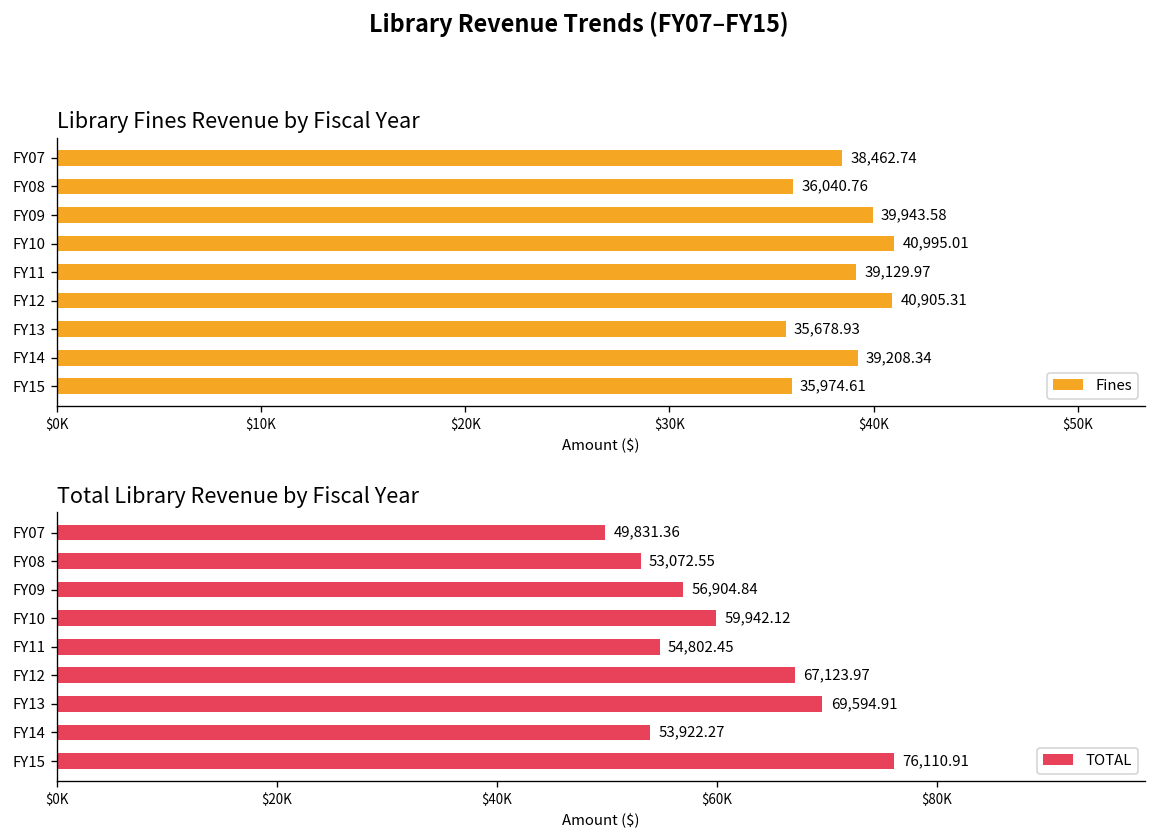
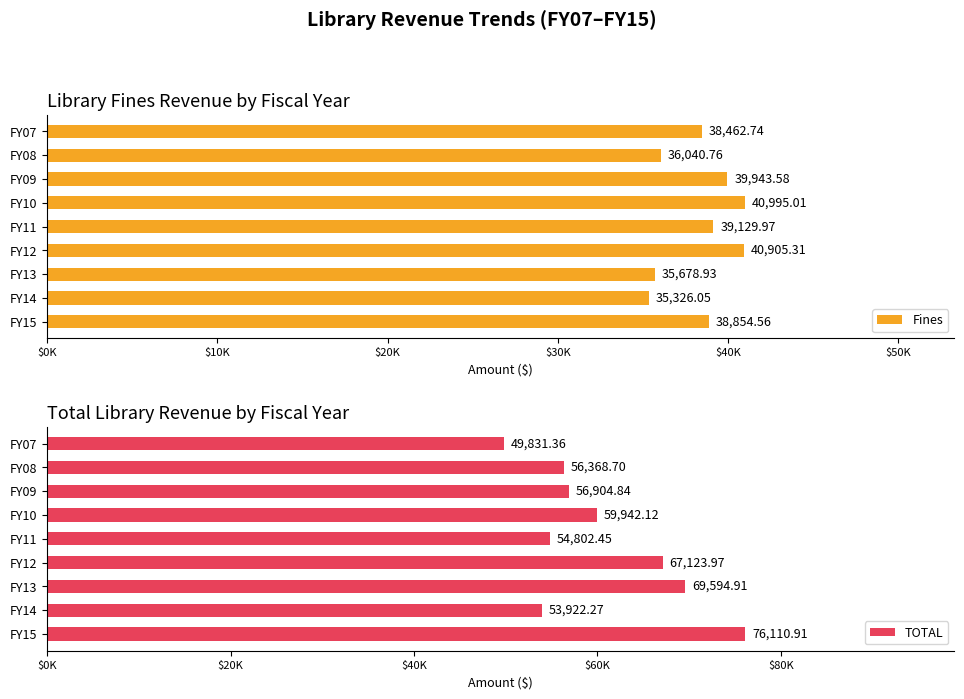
  {
    "Library Fines Revenue by Fiscal Year": {
      "FY07": "38,462.74",
      "FY08": "36,040.76",
      "FY09": "39,943.58",
      "FY10": "40,995.01",
      "FY11": "39,129.97",
      "FY12": "40,905.31",
      "FY13": "35,678.93",
-     "FY14": "39,208.34",
-     "FY15": "35,974.61"
+     "FY14": "35,326.05",
+     "FY15": "38,854.56"
    },
    "Total Library Revenue by Fiscal Year": {
      "FY07": "49,831.36",
-     "FY08": "53,072.55",
+     "FY08": "56,368.70",
      "FY09": "56,904.84",
      "FY10": "59,942.12",
      "FY11": "54,802.45",
      "FY12": "67,123.97",
      "FY13": "69,594.91",
      "FY14": "53,922.27",
      "FY15": "76,110.91"
    }
  }
